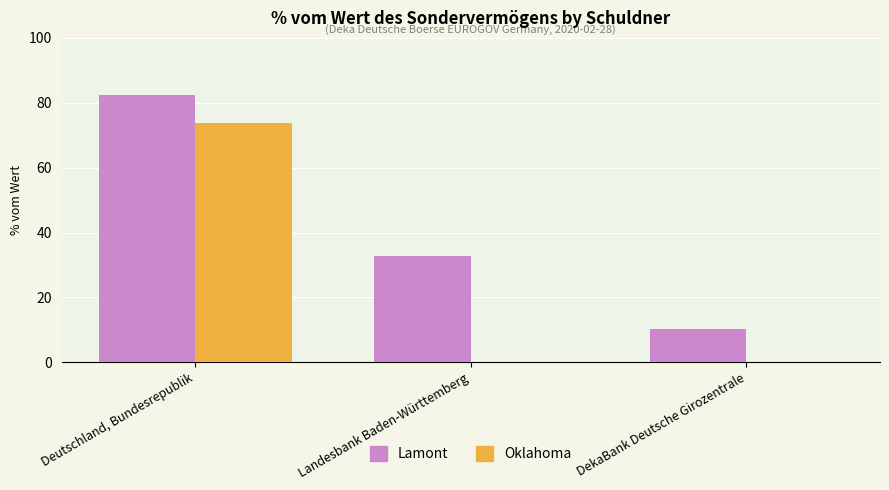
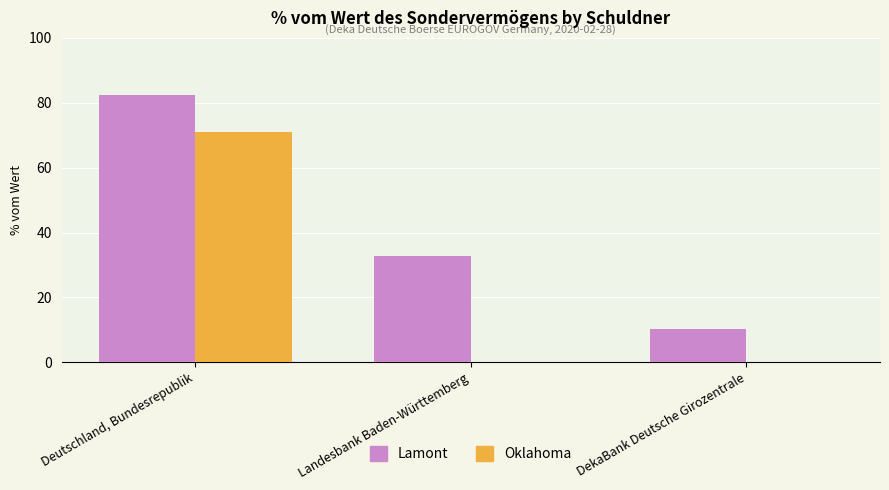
  {
    "Lamont": {
      "Deutschland, Bundesrepublik": 82,
      "Landesbank Baden-Württemberg": 33,
      "DekaBank Deutsche Girozentrale": 10
    },
    "Oklahoma": {
-     "Deutschland, Bundesrepublik": 74,
+     "Deutschland, Bundesrepublik": 71,
      "Landesbank Baden-Württemberg": 0,
      "DekaBank Deutsche Girozentrale": 0
    }
  }
